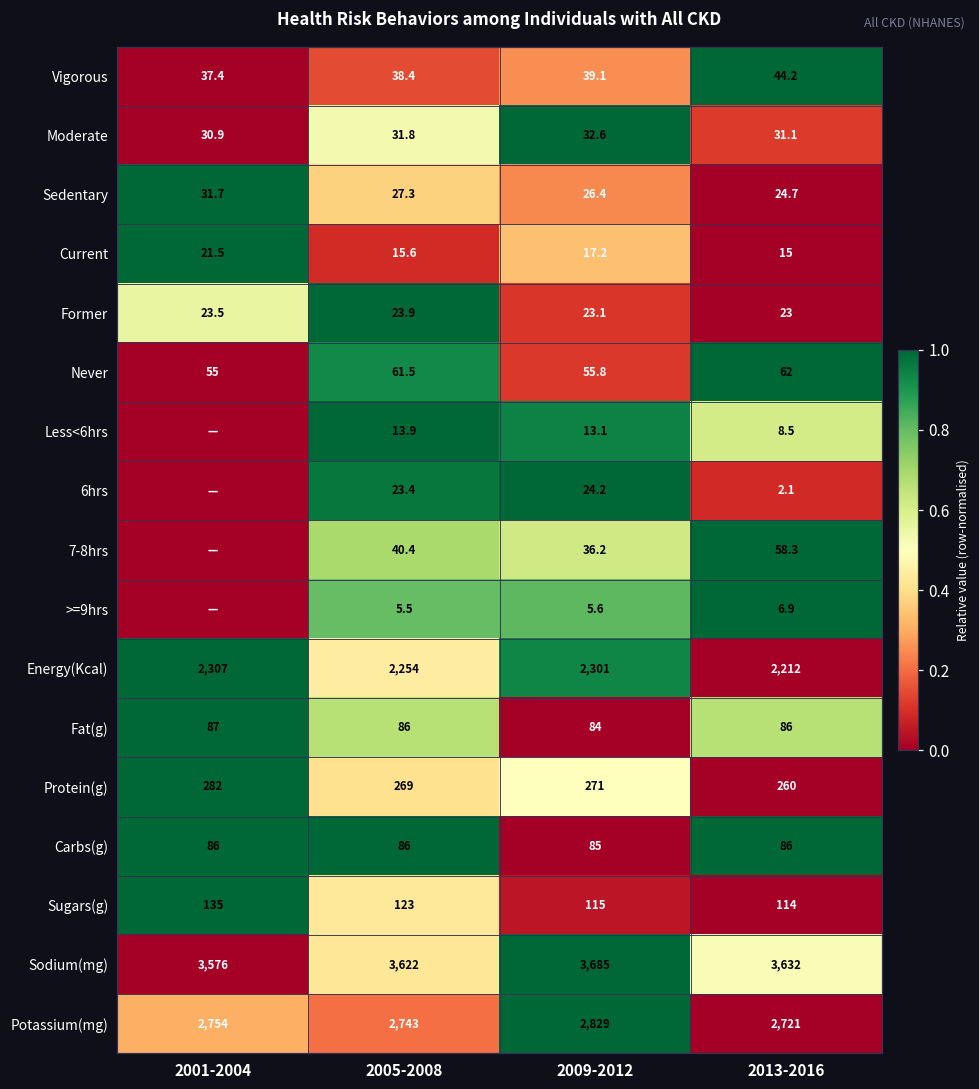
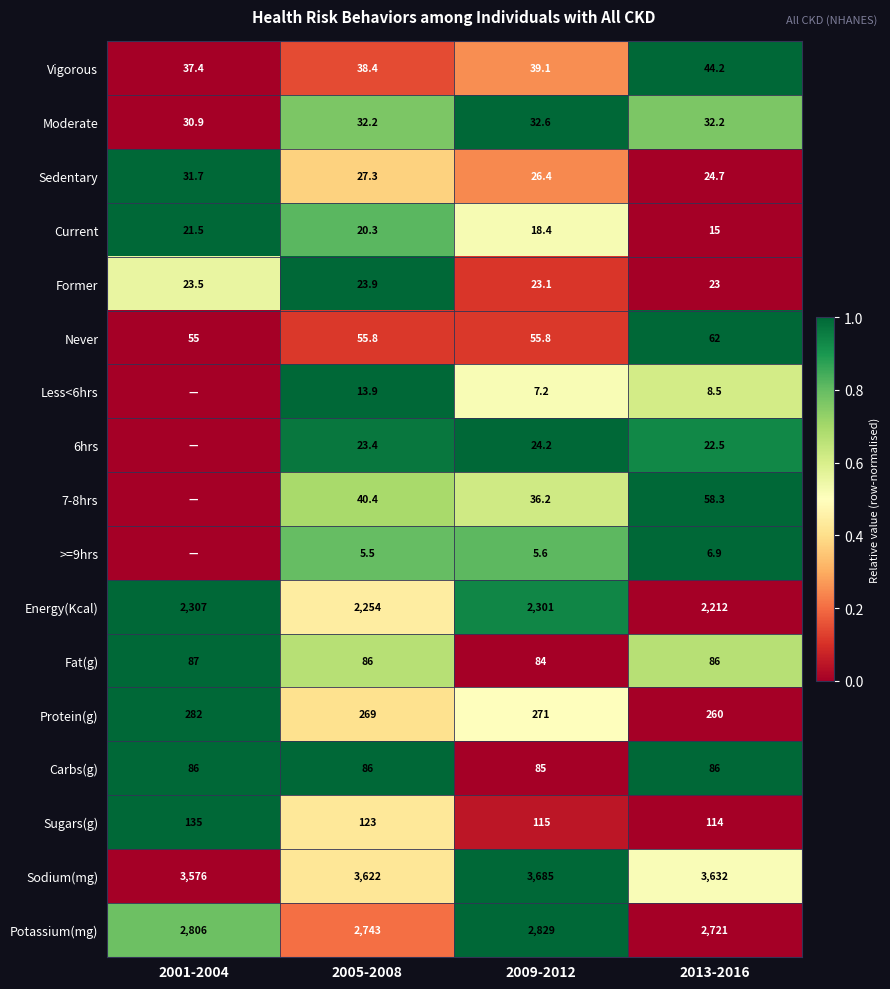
  {
    "Vigorous": {
      "2001-2004": "37.4",
      "2005-2008": "38.4",
      "2009-2012": "39.1",
      "2013-2016": "44.2"
    },
    "Moderate": {
      "2001-2004": "30.9",
-     "2005-2008": "31.8",
+     "2005-2008": "32.2",
      "2009-2012": "32.6",
-     "2013-2016": "31.1"
+     "2013-2016": "32.2"
    },
    "Sedentary": {
      "2001-2004": "31.7",
      "2005-2008": "27.3",
      "2009-2012": "26.4",
      "2013-2016": "24.7"
    },
    "Current": {
      "2001-2004": "21.5",
-     "2005-2008": "15.6",
-     "2009-2012": "17.2",
+     "2005-2008": "20.3",
+     "2009-2012": "18.4",
      "2013-2016": "15"
    },
    "Former": {
      "2001-2004": "23.5",
      "2005-2008": "23.9",
      "2009-2012": "23.1",
      "2013-2016": "23"
    },
    "Never": {
      "2001-2004": "55",
-     "2005-2008": "61.5",
+     "2005-2008": "55.8",
      "2009-2012": "55.8",
      "2013-2016": "62"
    },
    "Less<6hrs": {
      "2005-2008": "13.9",
-     "2009-2012": "13.1",
+     "2009-2012": "7.2",
      "2013-2016": "8.5"
    },
    "6hrs": {
      "2005-2008": "23.4",
      "2009-2012": "24.2",
-     "2013-2016": "2.1"
+     "2013-2016": "22.5"
    },
    "7-8hrs": {
      "2005-2008": "40.4",
      "2009-2012": "36.2",
      "2013-2016": "58.3"
    },
    ">=9hrs": {
      "2005-2008": "5.5",
      "2009-2012": "5.6",
      "2013-2016": "6.9"
    },
    "Energy(Kcal)": {
      "2001-2004": "2,307",
      "2005-2008": "2,254",
      "2009-2012": "2,301",
      "2013-2016": "2,212"
    },
    "Fat(g)": {
      "2001-2004": "87",
      "2005-2008": "86",
      "2009-2012": "84",
      "2013-2016": "86"
    },
    "Protein(g)": {
      "2001-2004": "282",
      "2005-2008": "269",
      "2009-2012": "271",
      "2013-2016": "260"
    },
    "Carbs(g)": {
      "2001-2004": "86",
      "2005-2008": "86",
      "2009-2012": "85",
      "2013-2016": "86"
    },
    "Sugars(g)": {
      "2001-2004": "135",
      "2005-2008": "123",
      "2009-2012": "115",
      "2013-2016": "114"
    },
    "Sodium(mg)": {
      "2001-2004": "3,576",
      "2005-2008": "3,622",
      "2009-2012": "3,685",
      "2013-2016": "3,632"
    },
    "Potassium(mg)": {
-     "2001-2004": "2,754",
+     "2001-2004": "2,806",
      "2005-2008": "2,743",
      "2009-2012": "2,829",
      "2013-2016": "2,721"
    }
  }
